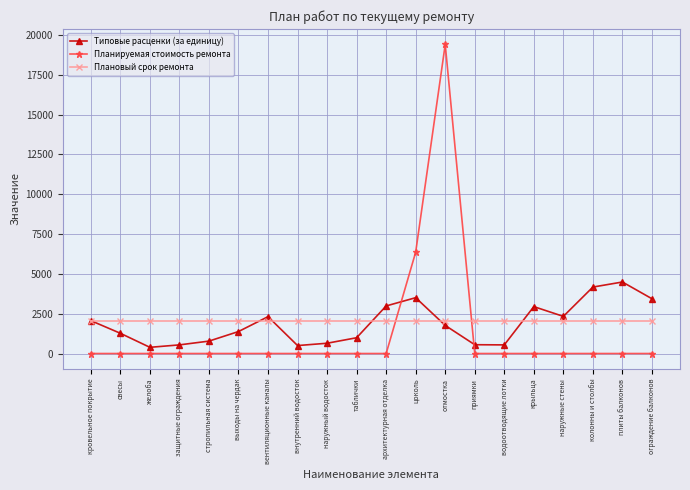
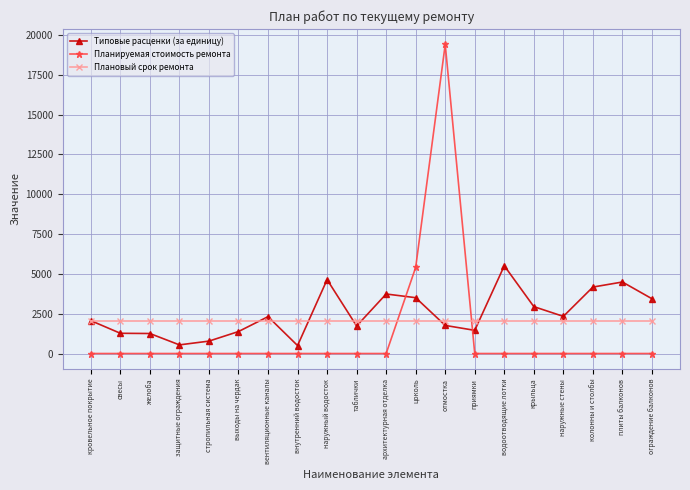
  {
    "Типовые расценки (за единицу)": {
      "свесы": 1300,
-     "желоба": 400,
+     "желоба": 1300,
      "защитные ограждения": 500,
      "стропильная система": 800,
      "выходы на чердак": 1400,
      "вентиляционные каналы": 2300,
      "внутренний водосток": 500,
-     "наружный водосток": 600,
-     "таблички": 1000,
-     "архитектурная отделка": 3000,
+     "наружный водосток": 4600,
+     "таблички": 1700,
+     "архитектурная отделка": 3700,
      "цоколь": 3500,
      "отмостка": 1800,
-     "приямки": 600,
-     "водоотводящие лотки": 500,
+     "приямки": 1500,
+     "водоотводящие лотки": 5500,
      "крыльца": 2900,
      "наружные стены": 2300,
      "колонны и столбы": 4200,
      "плиты балконов": 4500,
      "ограждение балконов": 3400
    },
    "Планируемая стоимость ремонта": {
      "кровельное покрытие": 0,
      "свесы": 0,
      "желоба": 0,
      "защитные ограждения": 0,
      "стропильная система": 0,
      "выходы на чердак": 0,
      "вентиляционные каналы": 0,
      "внутренний водосток": 0,
      "наружный водосток": 0,
      "таблички": 0,
      "архитектурная отделка": 0,
-     "цоколь": 6400,
+     "цоколь": 5400,
      "отмостка": 19400,
      "приямки": 0,
      "водоотводящие лотки": 0,
      "крыльца": 0,
      "наружные стены": 0,
      "колонны и столбы": 0,
      "плиты балконов": 0,
      "ограждение балконов": 0
    },
    "Плановый срок ремонта": {
      "свесы": 2000,
      "желоба": 2000,
      "защитные ограждения": 2000,
      "стропильная система": 2000,
      "выходы на чердак": 2000,
      "вентиляционные каналы": 2000,
      "внутренний водосток": 2000,
      "наружный водосток": 2000,
      "таблички": 2000,
      "архитектурная отделка": 2000,
      "цоколь": 2000,
      "отмостка": 2000,
      "приямки": 2000,
      "водоотводящие лотки": 2000,
      "крыльца": 2000,
      "наружные стены": 2000,
      "колонны и столбы": 2000,
      "плиты балконов": 2000,
      "ограждение балконов": 2000
    }
  }
